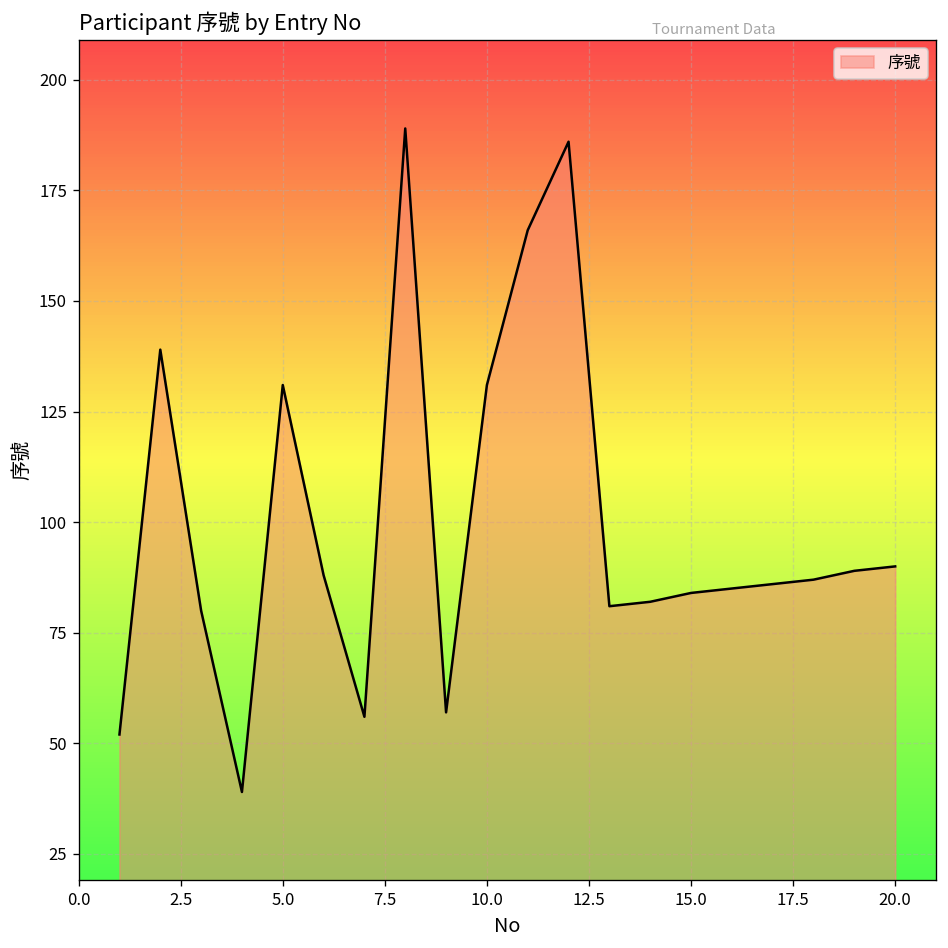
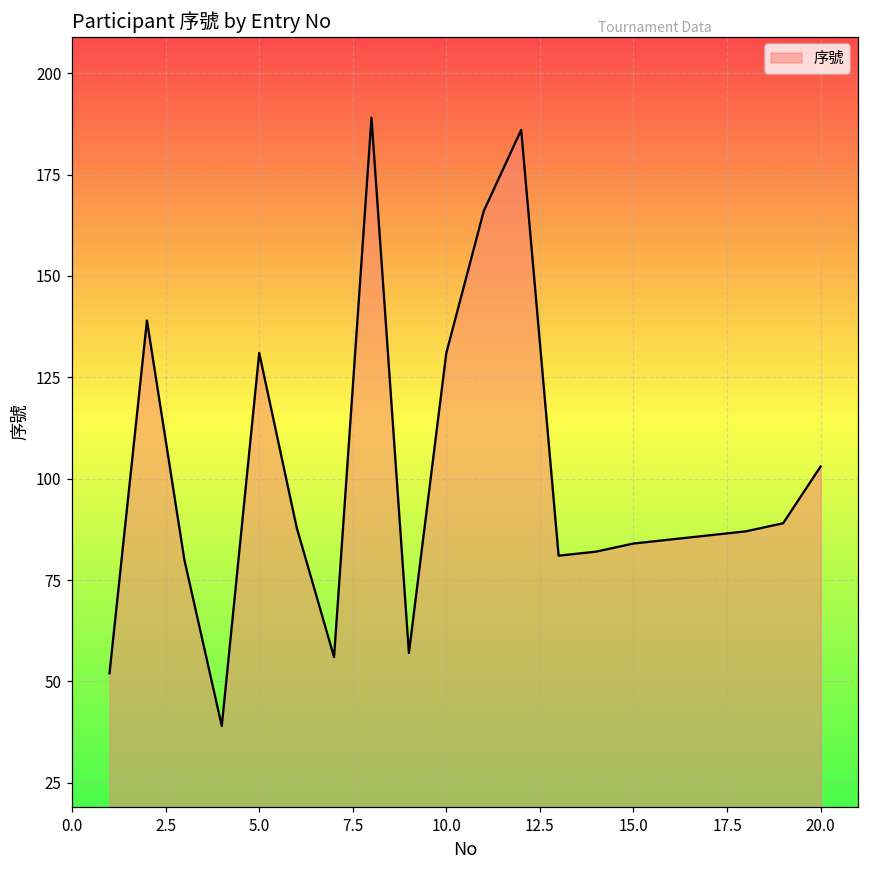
  {
    "5.0": 131,
    "10.0": 131,
    "15.0": 84,
-   "20.0": 90
+   "20.0": 103
  }
